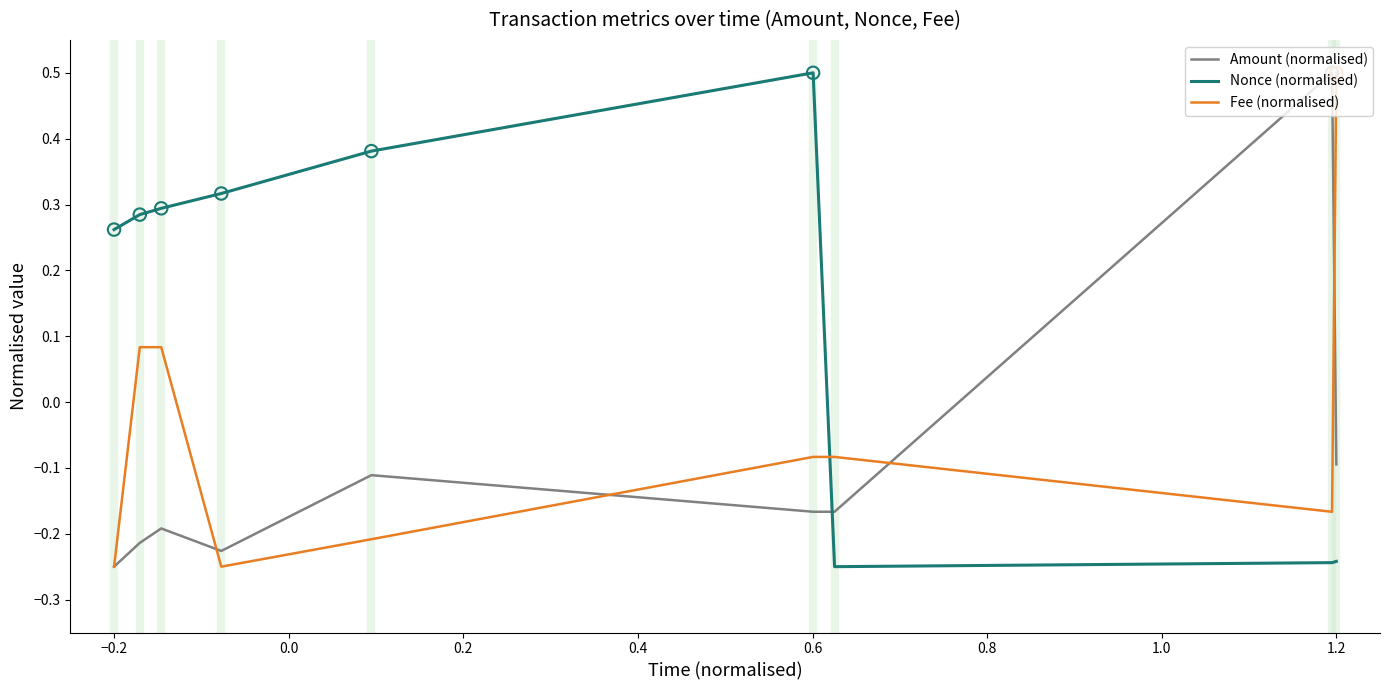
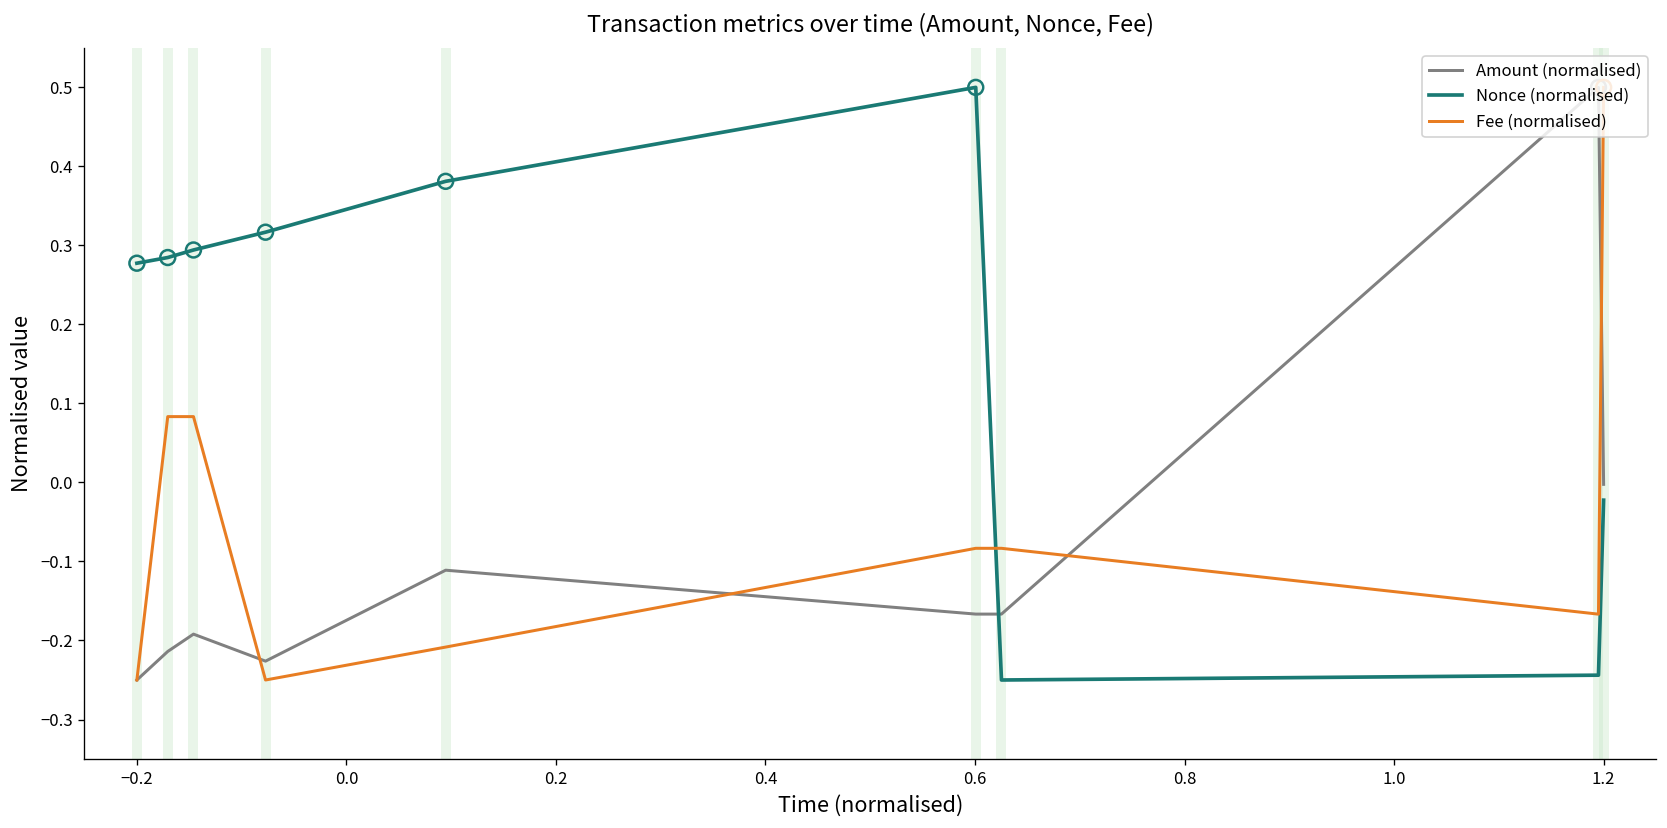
  {
    "Amount (normalised)": {
-     "1.2": -0.09
+     "1.2": 0.00
    },
    "Nonce (normalised)": {
-     "−0.2": 0.26,
-     "1.2": -0.24
+     "−0.2": 0.28,
+     "1.2": -0.02
    }
  }
